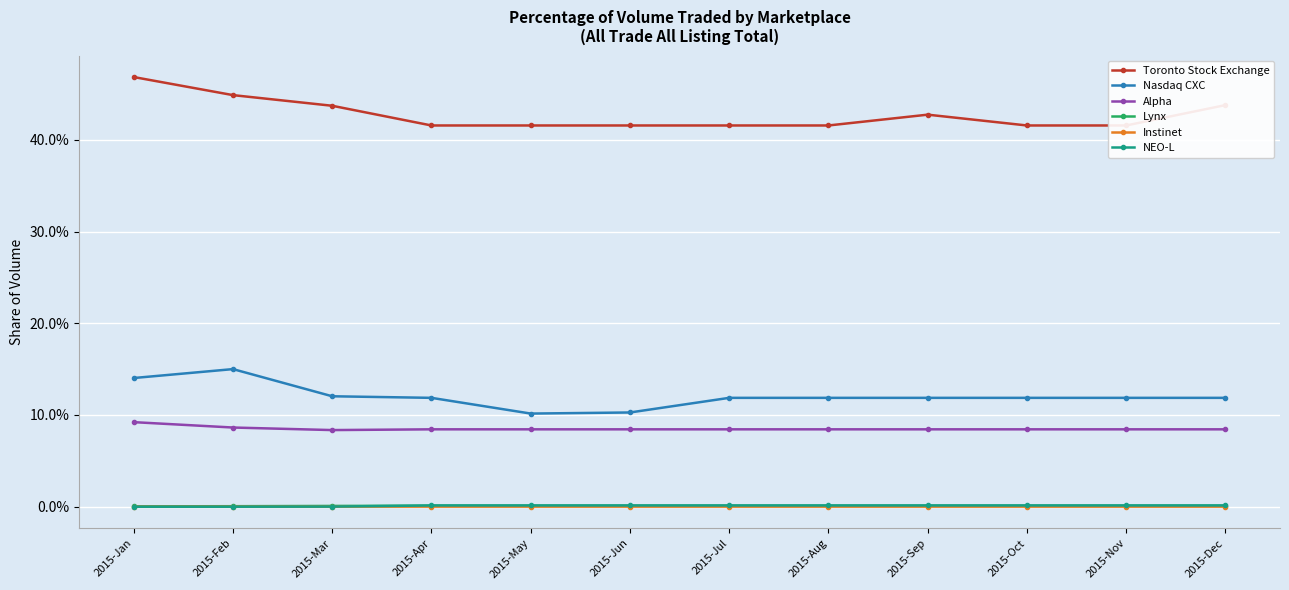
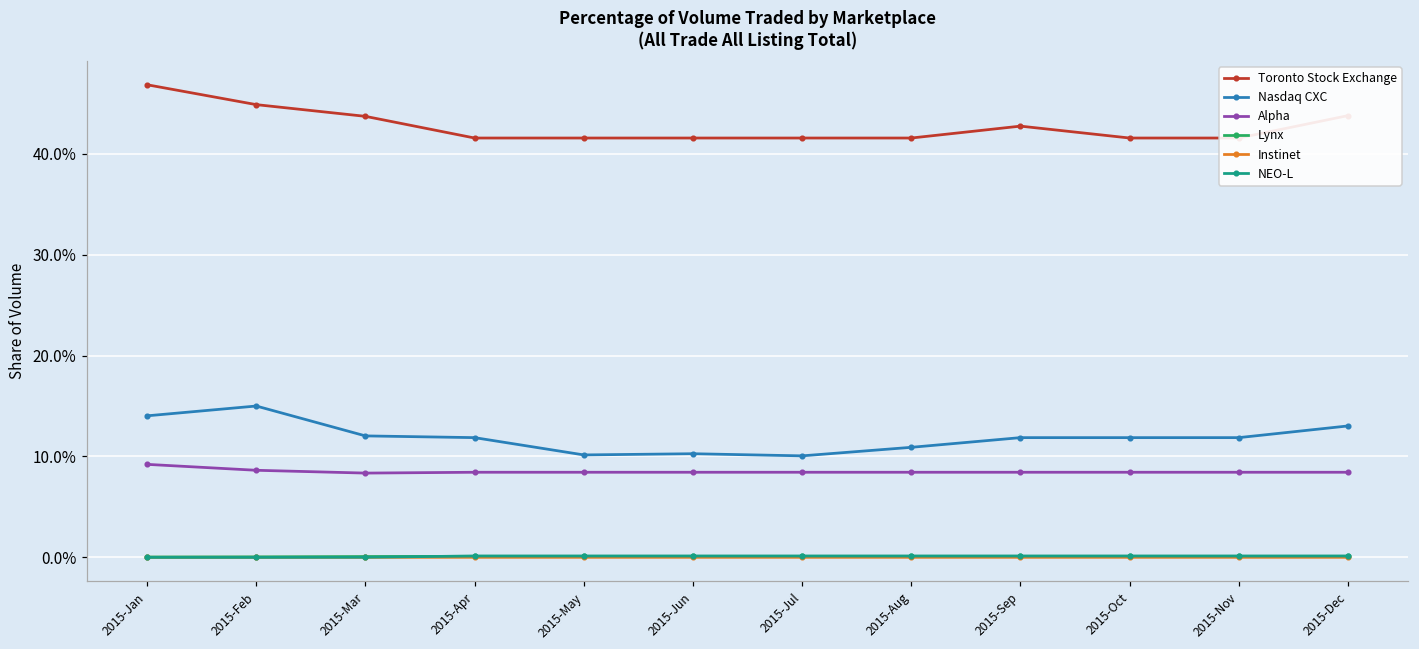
  {
    "Toronto Stock Exchange": {
      "2015-Jan": "47%",
      "2015-Feb": "45%",
      "2015-Mar": "44%",
      "2015-Apr": "42%",
      "2015-May": "42%",
      "2015-Jun": "42%",
      "2015-Jul": "42%",
      "2015-Aug": "42%",
      "2015-Sep": "43%",
      "2015-Oct": "42%"
    },
    "Nasdaq CXC": {
      "2015-Jan": "14%",
      "2015-Feb": "15%",
      "2015-Mar": "12%",
      "2015-Apr": "12%",
      "2015-May": "10%",
      "2015-Jun": "10%",
-     "2015-Jul": "12%",
-     "2015-Aug": "12%",
+     "2015-Jul": "10%",
+     "2015-Aug": "11%",
      "2015-Sep": "12%",
      "2015-Oct": "12%",
      "2015-Nov": "12%",
-     "2015-Dec": "12%"
+     "2015-Dec": "13%"
    },
    "Alpha": {
      "2015-Jan": "9%",
      "2015-Feb": "9%",
      "2015-Mar": "8%",
      "2015-Apr": "8%",
      "2015-May": "8%",
      "2015-Jun": "8%",
      "2015-Jul": "8%",
      "2015-Aug": "8%",
      "2015-Sep": "8%",
      "2015-Oct": "8%",
      "2015-Nov": "8%",
      "2015-Dec": "8%"
    }
  }
